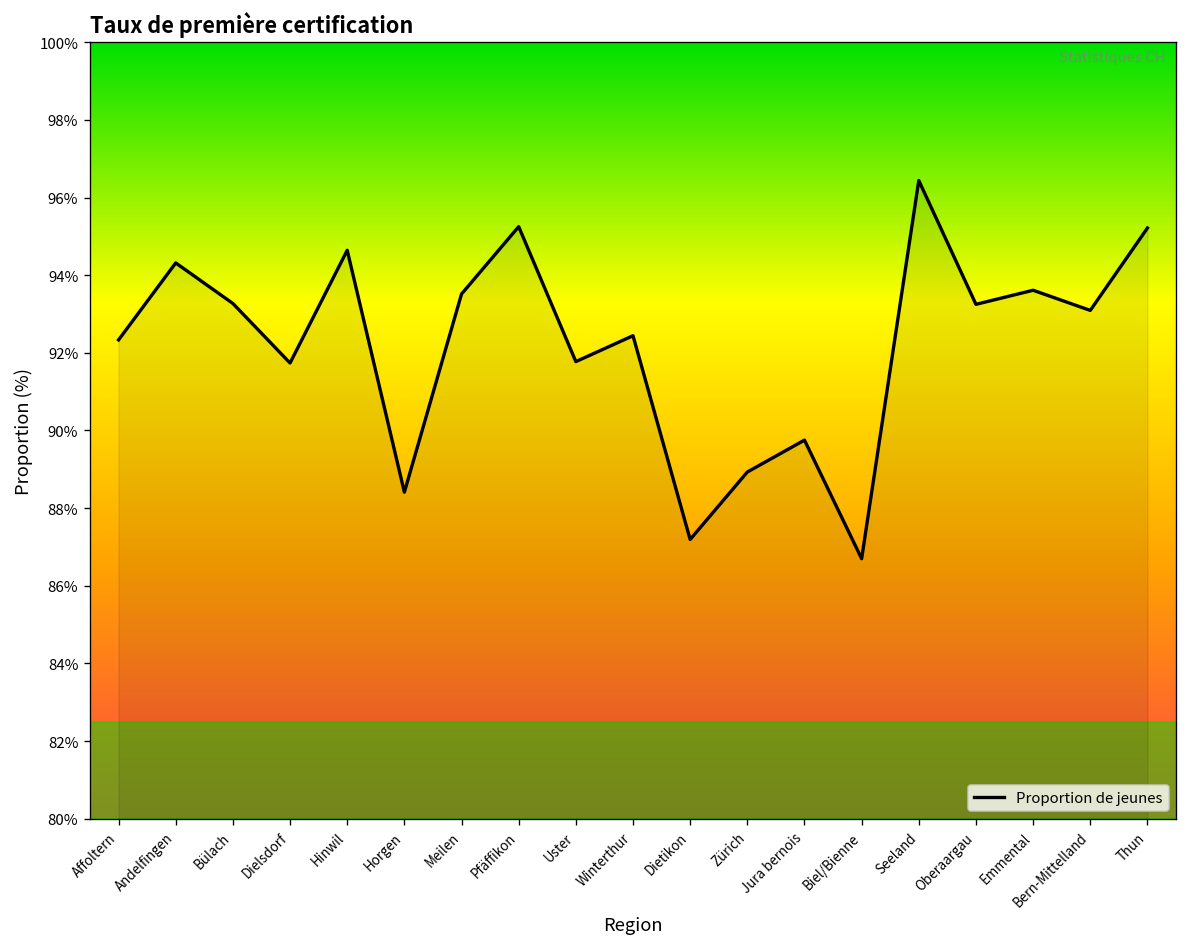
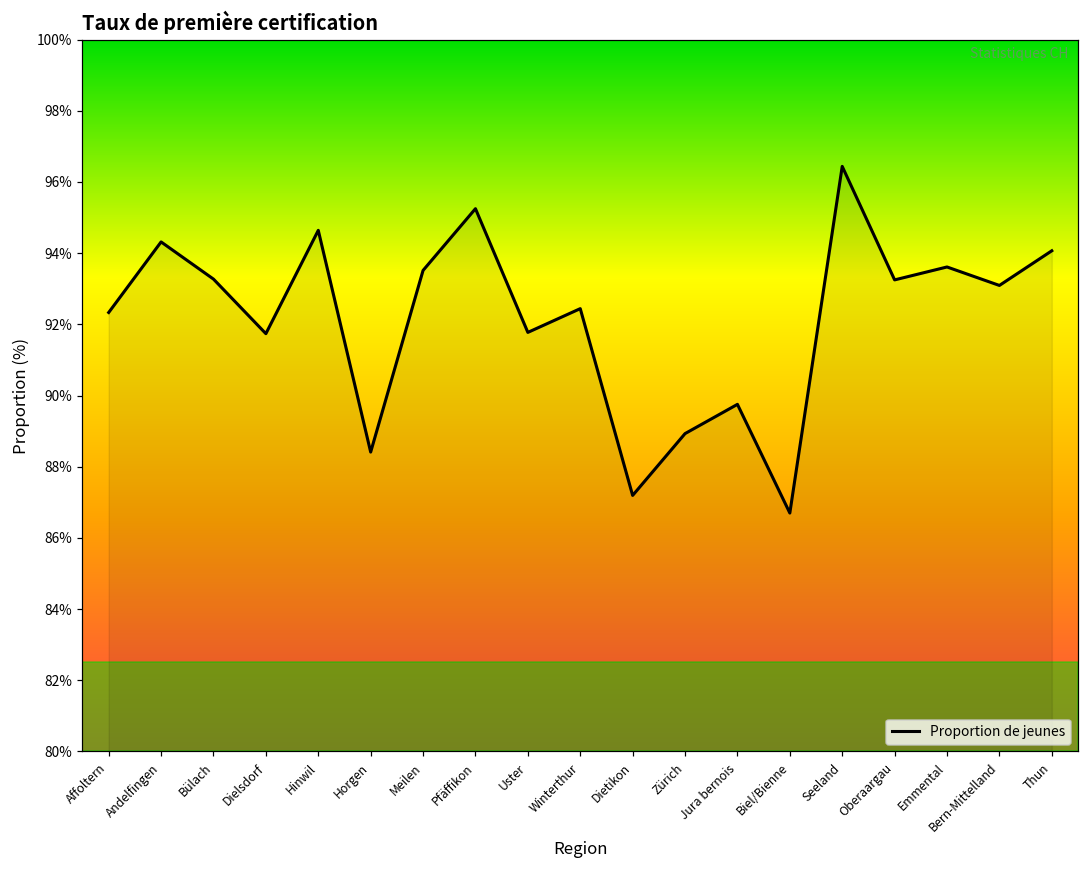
  {
    "Affoltern": "92.3%",
    "Andelfingen": "94.3%",
    "Bülach": "93.3%",
    "Dielsdorf": "91.7%",
    "Hinwil": "94.6%",
    "Horgen": "88.4%",
    "Meilen": "93.5%",
    "Pfäffikon": "95.3%",
    "Uster": "91.8%",
    "Winterthur": "92.4%",
    "Dietikon": "87.2%",
    "Zürich": "88.9%",
    "Jura bernois": "89.8%",
    "Biel/Bienne": "86.7%",
    "Seeland": "96.4%",
    "Oberaargau": "93.2%",
    "Emmental": "93.6%",
    "Bern-Mittelland": "93.1%",
-   "Thun": "95.2%"
+   "Thun": "94.1%"
  }
